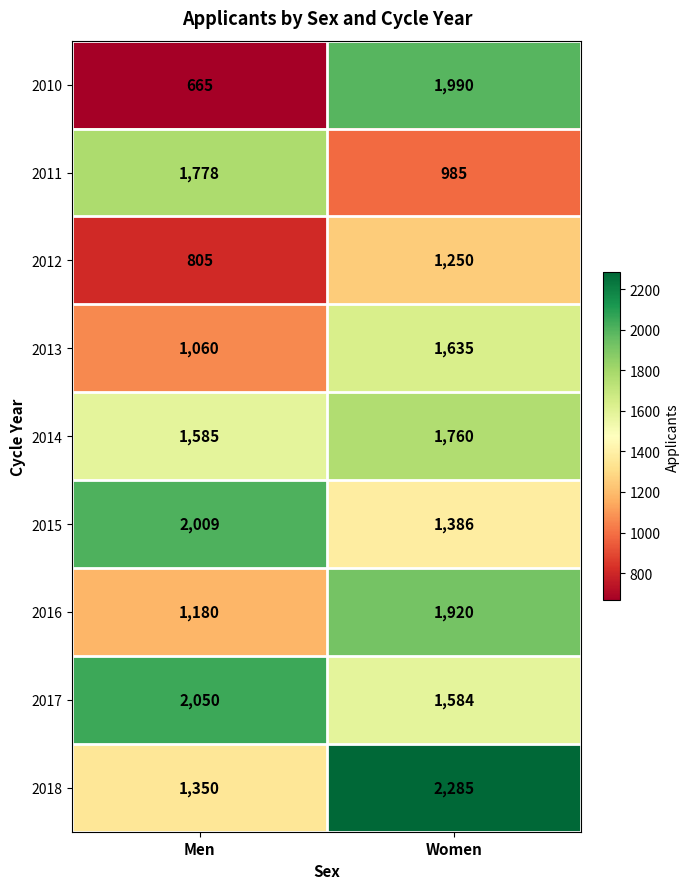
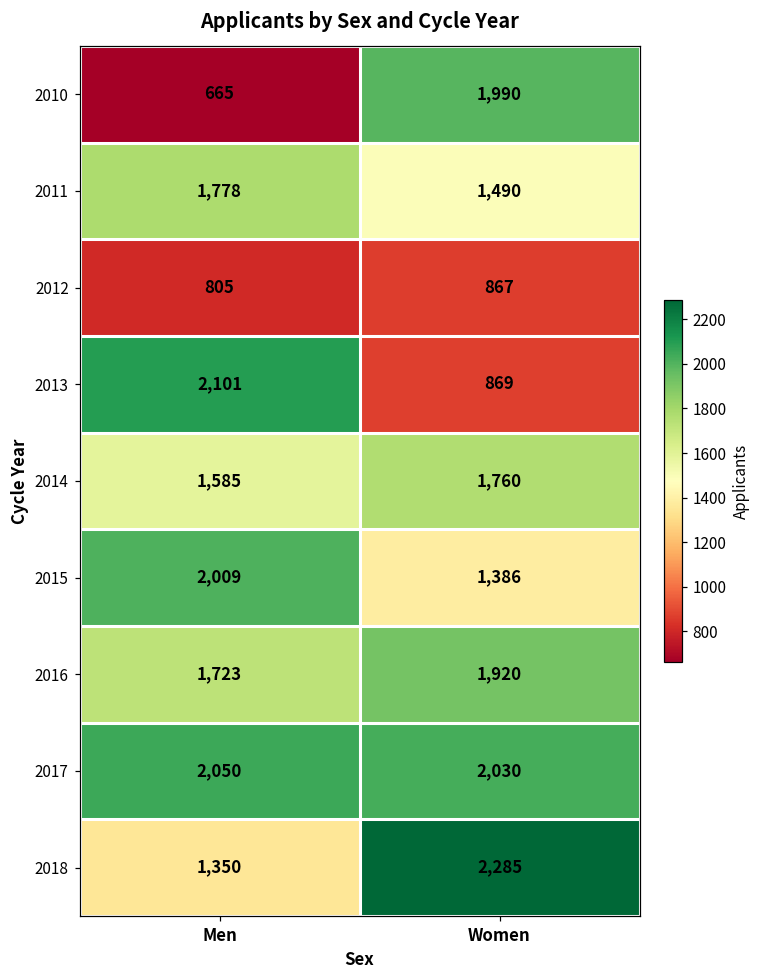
  {
    "2010": {
      "Men": "665",
      "Women": "1,990"
    },
    "2011": {
      "Men": "1,778",
-     "Women": "985"
+     "Women": "1,490"
    },
    "2012": {
      "Men": "805",
-     "Women": "1,250"
+     "Women": "867"
    },
    "2013": {
-     "Men": "1,060",
-     "Women": "1,635"
+     "Men": "2,101",
+     "Women": "869"
    },
    "2014": {
      "Men": "1,585",
      "Women": "1,760"
    },
    "2015": {
      "Men": "2,009",
      "Women": "1,386"
    },
    "2016": {
-     "Men": "1,180",
+     "Men": "1,723",
      "Women": "1,920"
    },
    "2017": {
      "Men": "2,050",
-     "Women": "1,584"
+     "Women": "2,030"
    },
    "2018": {
      "Men": "1,350",
      "Women": "2,285"
    }
  }
